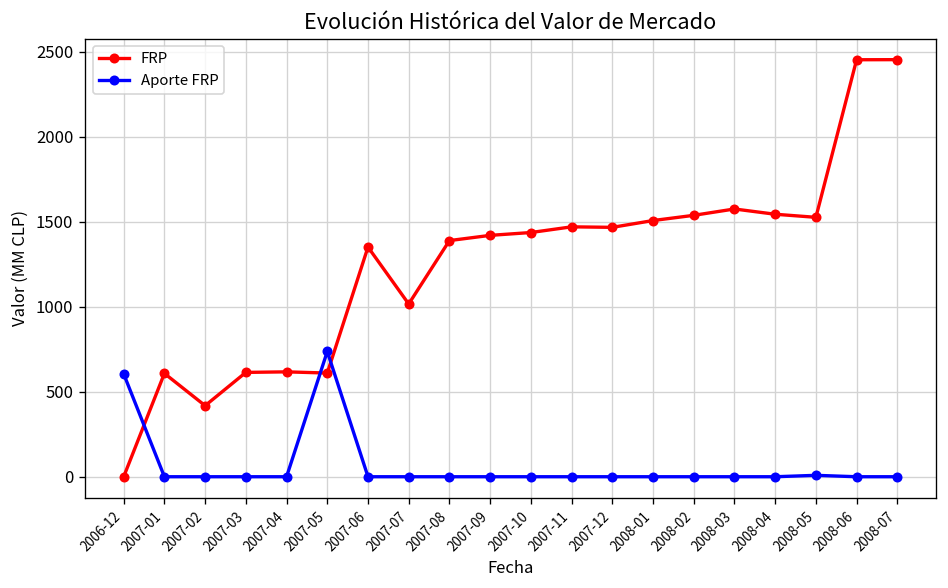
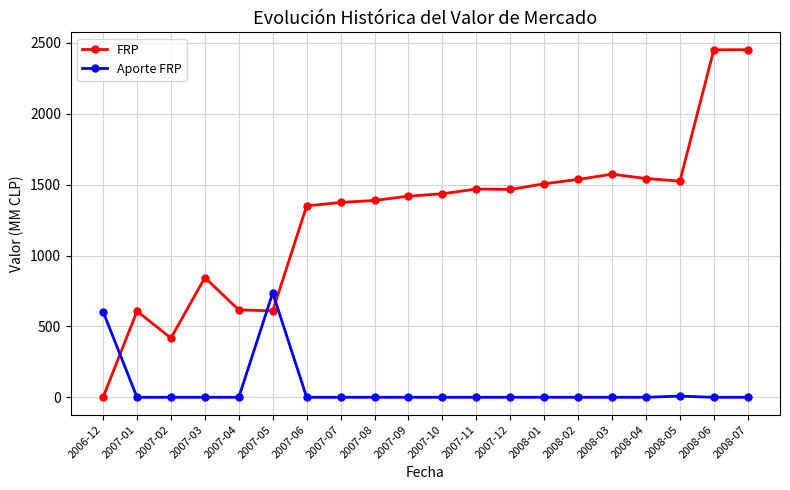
  {
    "FRP": {
      "2006-12": 0,
      "2007-01": 610,
      "2007-02": 420,
-     "2007-03": 610,
+     "2007-03": 840,
      "2007-04": 620,
      "2007-05": 610,
      "2007-06": 1350,
-     "2007-07": 1020,
+     "2007-07": 1370,
      "2007-08": 1390,
      "2007-09": 1420,
      "2007-10": 1440,
      "2007-11": 1470,
      "2007-12": 1470,
      "2008-01": 1510,
      "2008-02": 1540,
      "2008-03": 1570,
      "2008-04": 1540,
      "2008-05": 1530,
      "2008-06": 2450,
      "2008-07": 2450
    },
    "Aporte FRP": {
      "2006-12": 600,
      "2007-01": 0,
      "2007-02": 0,
      "2007-03": 0,
      "2007-04": 0,
      "2007-05": 740,
      "2007-06": 0,
      "2007-07": 0,
      "2007-08": 0,
      "2007-09": 0,
      "2007-10": 0,
      "2007-11": 0,
      "2007-12": 0,
      "2008-01": 0,
      "2008-02": 0,
      "2008-03": 0,
      "2008-04": 0,
      "2008-05": 10,
      "2008-06": 0,
      "2008-07": 0
    }
  }
